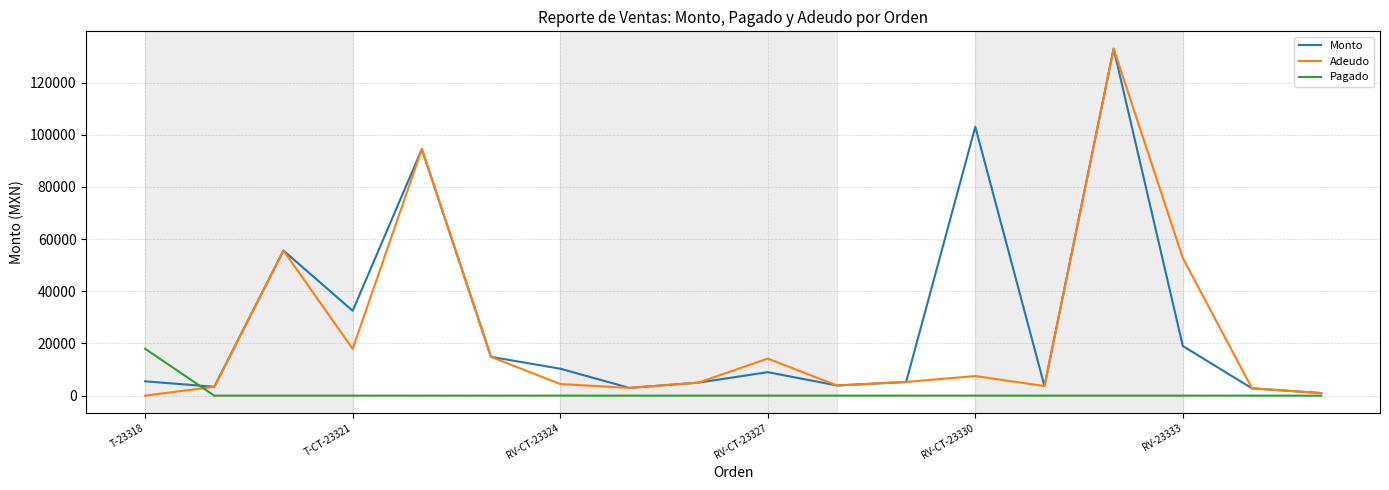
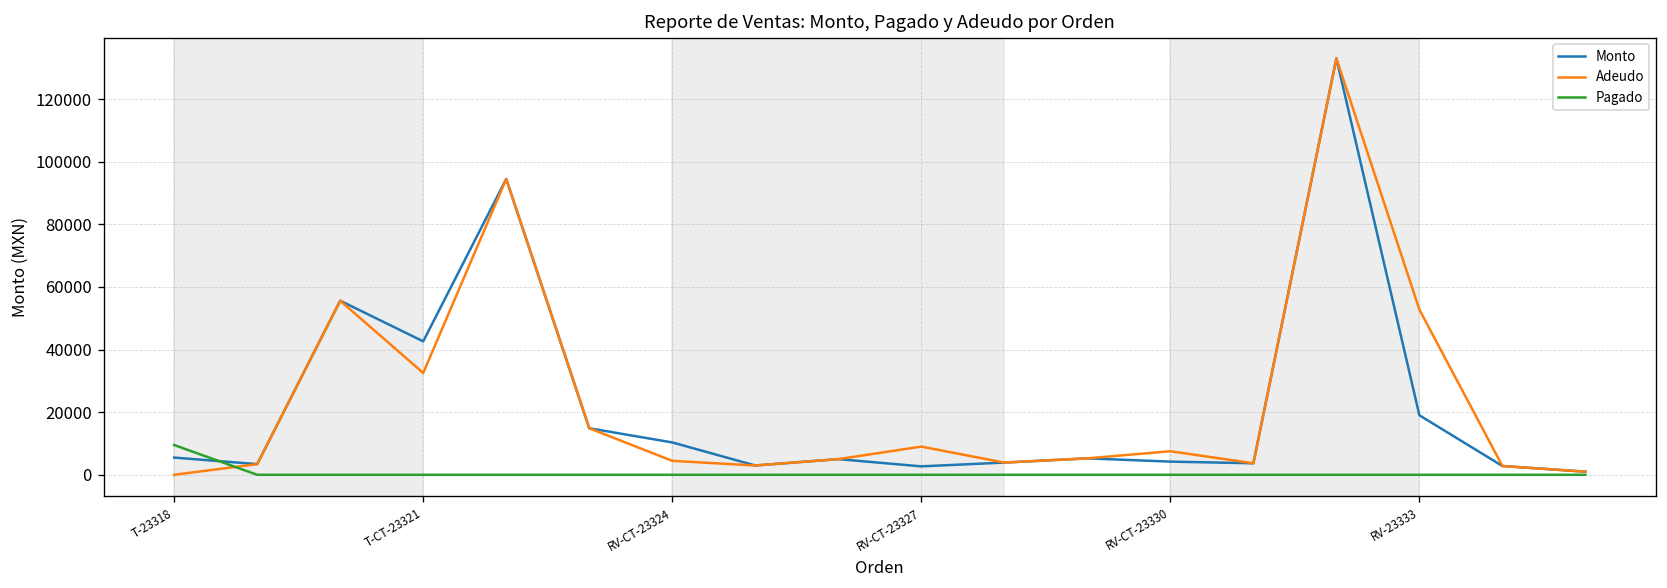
  {
    "Monto": {
      "T-23318": 5000,
-     "T-CT-23321": 33000,
+     "T-CT-23321": 43000,
      "RV-CT-23324": 10000,
-     "RV-CT-23327": 9000,
-     "RV-CT-23330": 103000,
+     "RV-CT-23327": 3000,
+     "RV-CT-23330": 4000,
      "RV-23333": 19000
    },
    "Adeudo": {
      "T-23318": 0,
-     "T-CT-23321": 18000,
+     "T-CT-23321": 33000,
      "RV-CT-23324": 4000,
-     "RV-CT-23327": 14000,
+     "RV-CT-23327": 9000,
      "RV-CT-23330": 8000,
      "RV-23333": 53000
    },
    "Pagado": {
-     "T-23318": 18000,
+     "T-23318": 10000,
      "T-CT-23321": 0,
      "RV-CT-23324": 0,
      "RV-CT-23327": 0,
      "RV-CT-23330": 0,
      "RV-23333": 0
    }
  }
